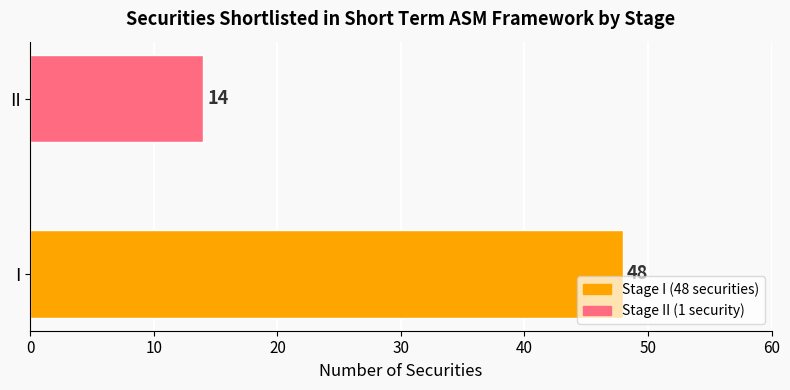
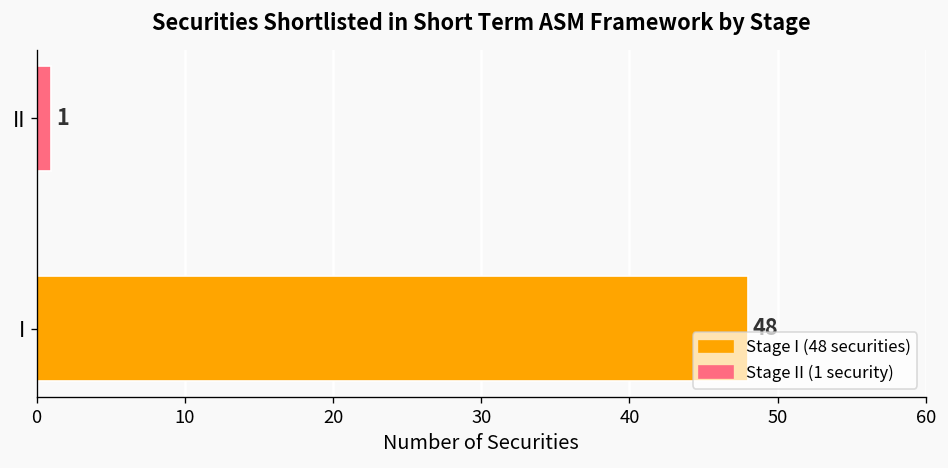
  {
-   "II": 14
+   "II": 1
  }
